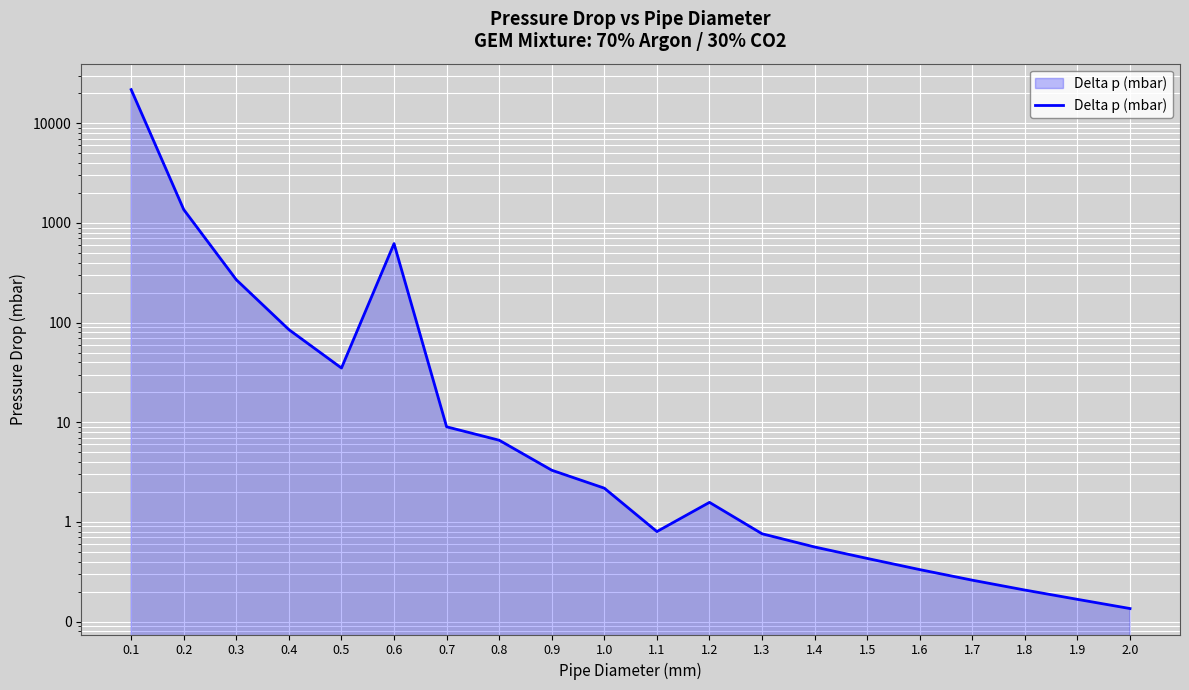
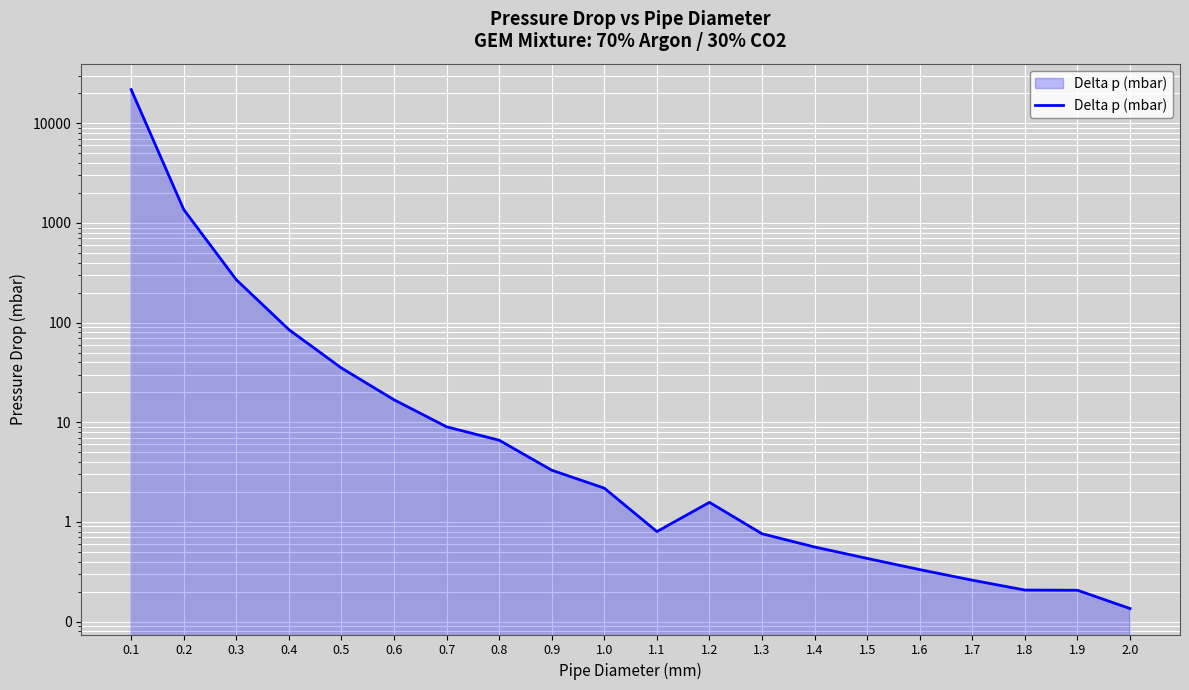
  {
    "0.1": 22000,
    "0.2": 1400,
    "0.3": 270,
    "0.4": 90,
    "0.5": 35,
-   "0.6": 600,
+   "0.6": 17,
    "0.7": 9,
    "0.8": 7,
    "0.9": 3.3,
    "1.0": 2.2,
    "1.1": 0.8,
    "1.2": 1.6,
    "1.3": 0.8,
    "1.4": 0.6,
    "1.5": 0.43,
    "1.6": 0.33,
    "1.7": 0.26,
    "1.8": 0.21,
-   "1.9": 0.17,
+   "1.9": 0.21,
    "2.0": 0.14
  }
